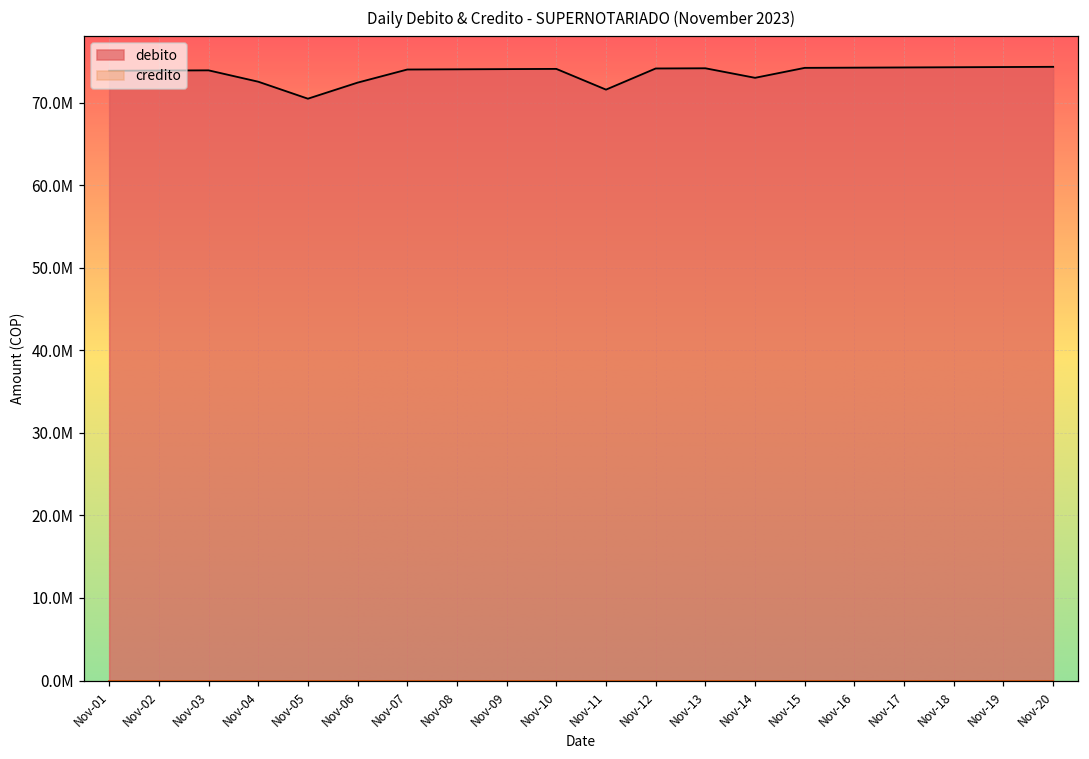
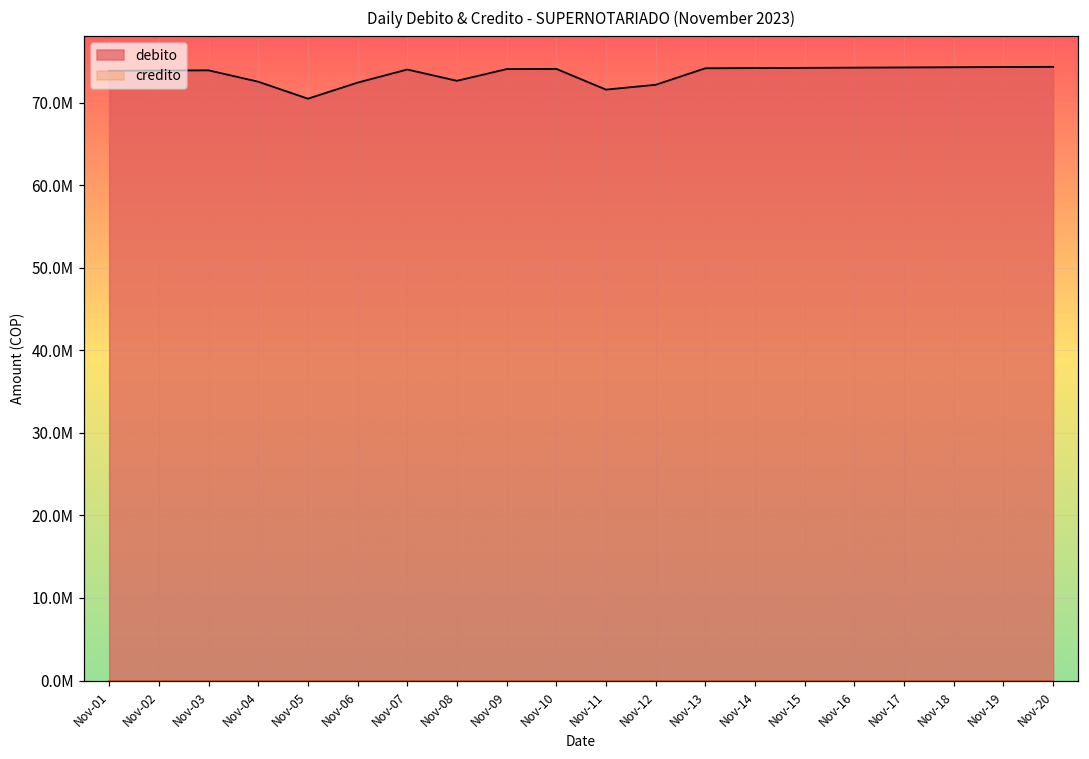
  {
    "debito": {
      "Nov-03": 74000000,
      "Nov-04": 73000000,
      "Nov-05": 70000000,
      "Nov-06": 72000000,
      "Nov-07": 74000000,
-     "Nov-08": 74000000,
+     "Nov-08": 73000000,
      "Nov-09": 74000000,
      "Nov-10": 74000000,
      "Nov-11": 72000000,
-     "Nov-12": 74000000,
+     "Nov-12": 72000000,
      "Nov-13": 74000000,
-     "Nov-14": 73000000,
+     "Nov-14": 74000000,
      "Nov-15": 74000000,
      "Nov-16": 74000000,
      "Nov-17": 74000000,
      "Nov-18": 74000000,
      "Nov-19": 74000000,
      "Nov-20": 74000000
    },
    "credito": {
      "Nov-01": 0,
      "Nov-02": 0,
      "Nov-03": 0,
      "Nov-04": 0,
      "Nov-05": 0,
      "Nov-06": 0,
      "Nov-07": 0,
      "Nov-08": 0,
      "Nov-09": 0,
      "Nov-10": 0,
      "Nov-11": 0,
      "Nov-12": 0,
      "Nov-13": 0,
      "Nov-14": 0,
      "Nov-15": 0,
      "Nov-16": 0,
      "Nov-17": 0,
      "Nov-18": 0,
      "Nov-19": 0,
      "Nov-20": 0
    }
  }
